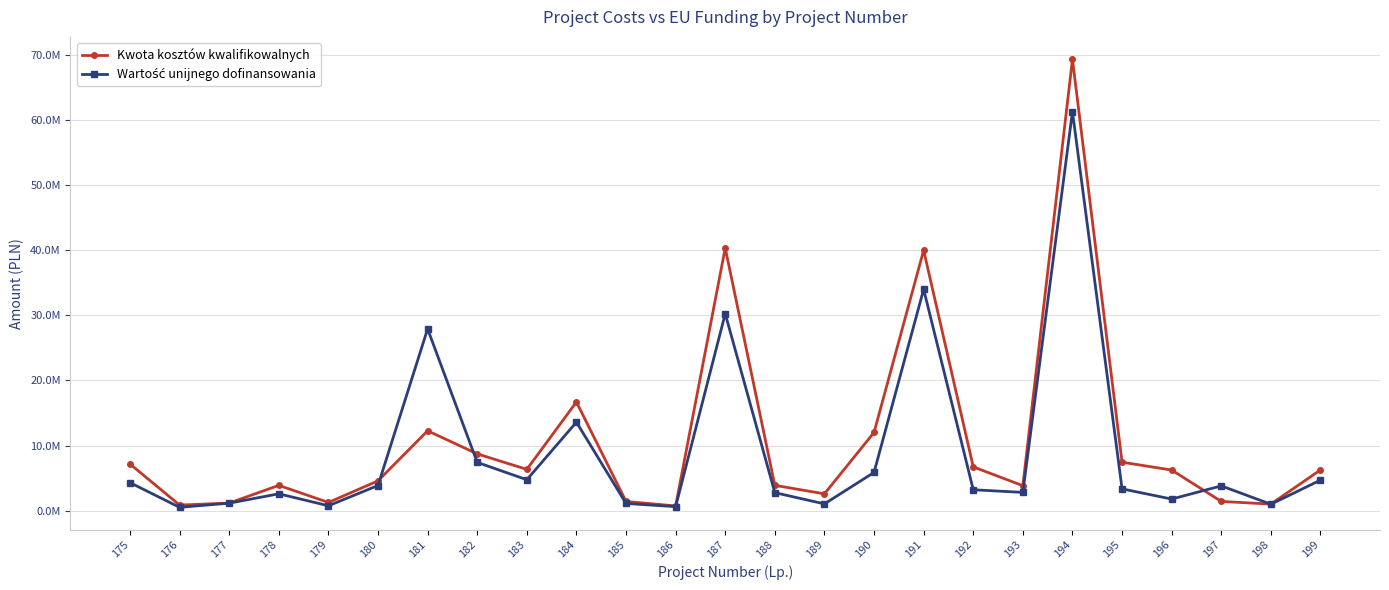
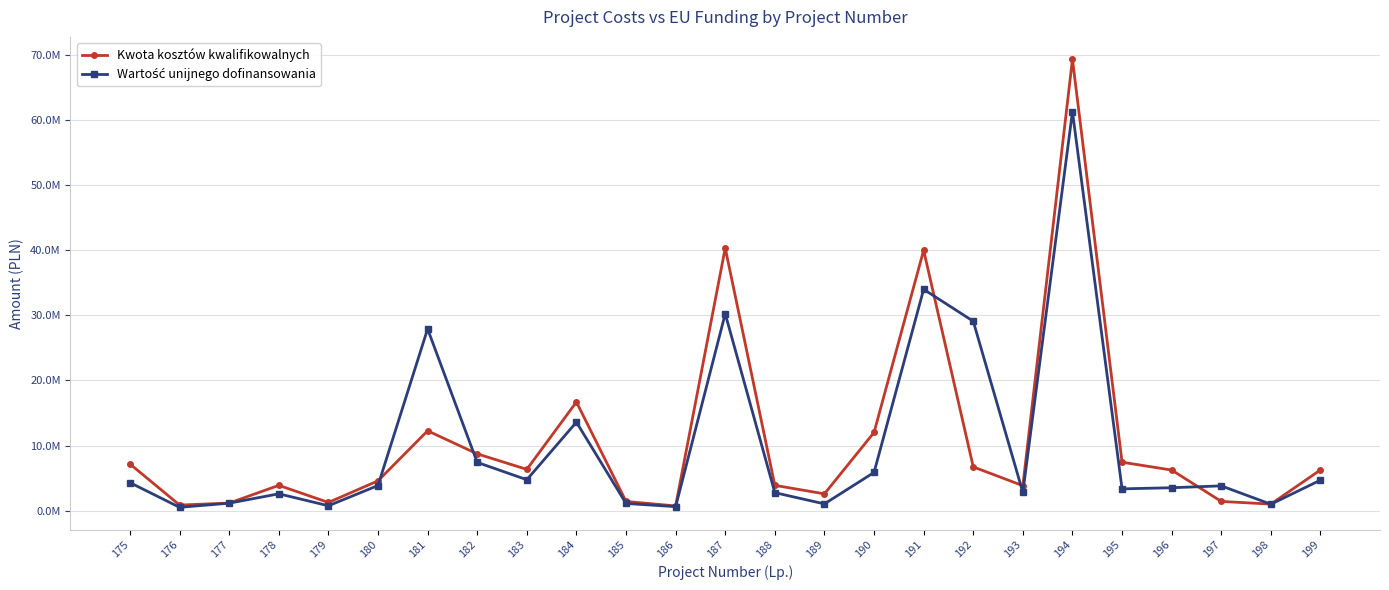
  {
    "Kwota kosztów kwalifikowalnych": {
      "175": 7000000,
      "178": 4000000,
      "179": 1000000,
      "180": 5000000,
      "181": 12000000,
      "182": 9000000,
      "183": 6000000,
      "184": 17000000,
      "187": 40000000,
      "188": 4000000,
      "189": 3000000,
      "190": 12000000,
      "191": 40000000,
      "192": 7000000,
      "193": 4000000,
      "194": 69000000,
      "195": 7000000,
      "196": 6000000,
      "197": 1000000,
      "199": 6000000
    },
    "Wartość unijnego dofinansowania": {
      "175": 4000000,
      "178": 3000000,
      "179": 1000000,
      "180": 4000000,
      "181": 28000000,
      "182": 7000000,
      "183": 5000000,
      "184": 14000000,
      "187": 30000000,
      "188": 3000000,
      "189": 1000000,
      "190": 6000000,
      "191": 34000000,
-     "192": 3000000,
+     "192": 29000000,
      "193": 3000000,
      "194": 61000000,
      "195": 3000000,
-     "196": 2000000,
+     "196": 4000000,
      "197": 4000000,
      "199": 5000000
    }
  }
